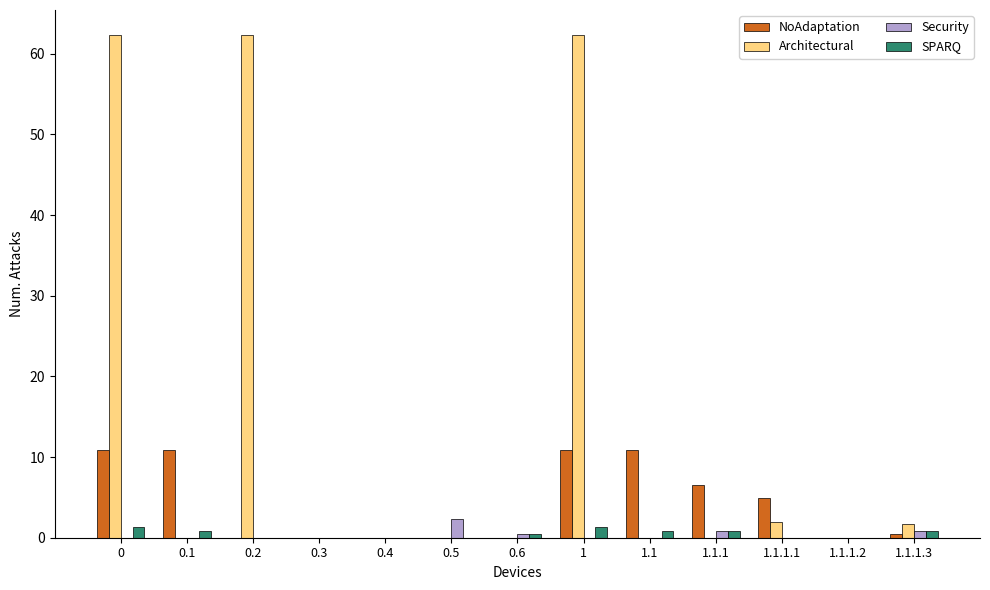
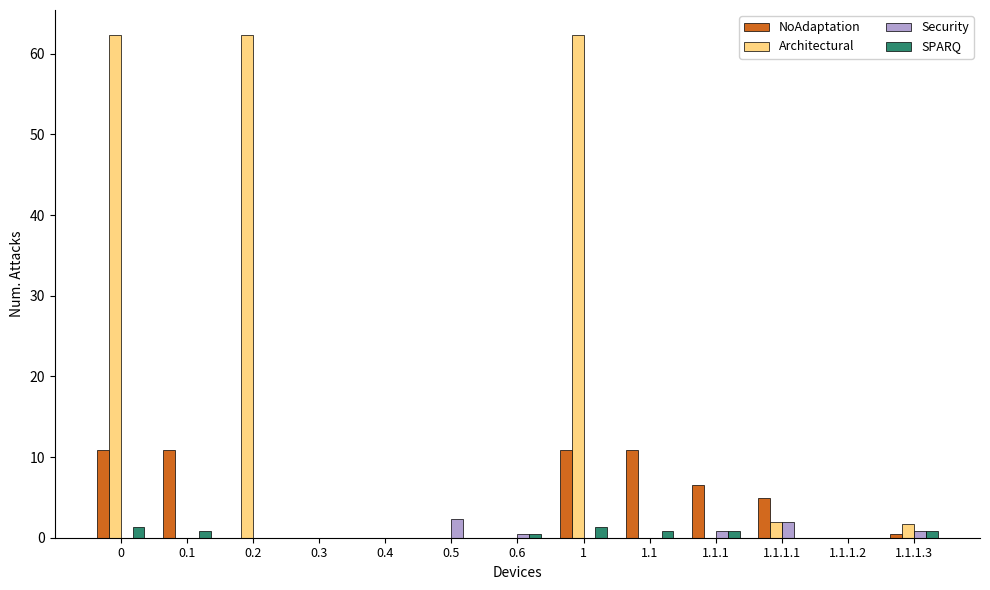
  {
    "NoAdaptation": {
      "0": 11,
      "0.1": 11,
      "0.3": 0,
      "0.4": 0,
      "0.5": 0,
      "0.6": 0,
      "1": 11,
      "1.1": 11,
      "1.1.1": 7,
      "1.1.1.1": 5,
      "1.1.1.2": 0,
      "1.1.1.3": 1
    },
    "Architectural": {
      "0": 62,
      "0.1": 0,
      "0.2": 62,
      "0.3": 0,
      "0.4": 0,
      "0.5": 0,
      "0.6": 0,
      "1": 62,
      "1.1": 0,
      "1.1.1": 0,
      "1.1.1.1": 2,
      "1.1.1.2": 0,
      "1.1.1.3": 2
    },
    "Security": {
      "0": 0,
      "0.1": 0,
      "0.2": 0,
      "0.3": 0,
      "0.4": 0,
      "0.5": 2,
      "0.6": 0,
      "1": 0,
      "1.1": 0,
      "1.1.1": 1,
-     "1.1.1.1": 0,
+     "1.1.1.1": 2,
      "1.1.1.2": 0,
      "1.1.1.3": 1
    },
    "SPARQ": {
      "0": 1,
      "0.1": 1,
      "0.2": 0,
      "0.3": 0,
      "0.4": 0,
      "0.5": 0,
      "0.6": 0,
      "1": 1,
      "1.1": 1,
      "1.1.1": 1,
      "1.1.1.1": 0,
      "1.1.1.2": 0,
      "1.1.1.3": 1
    }
  }
